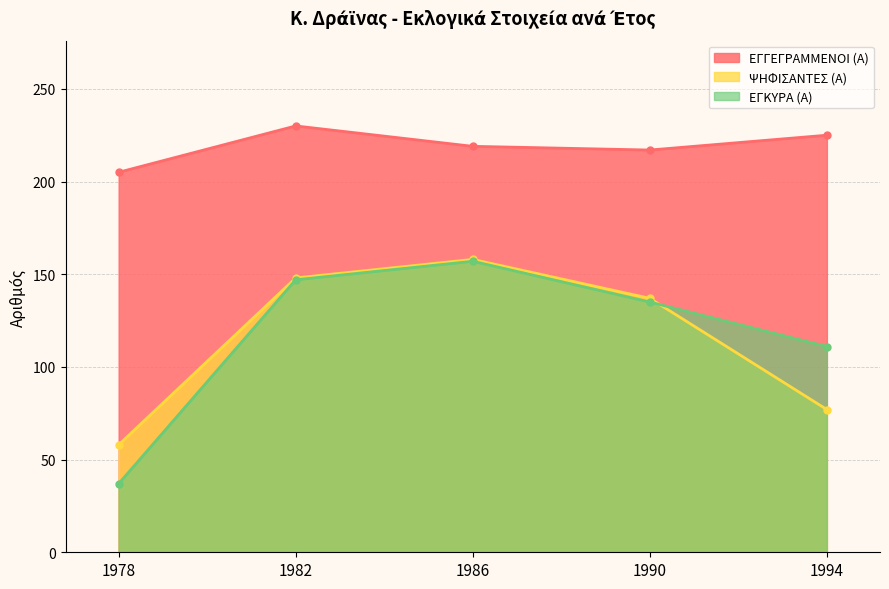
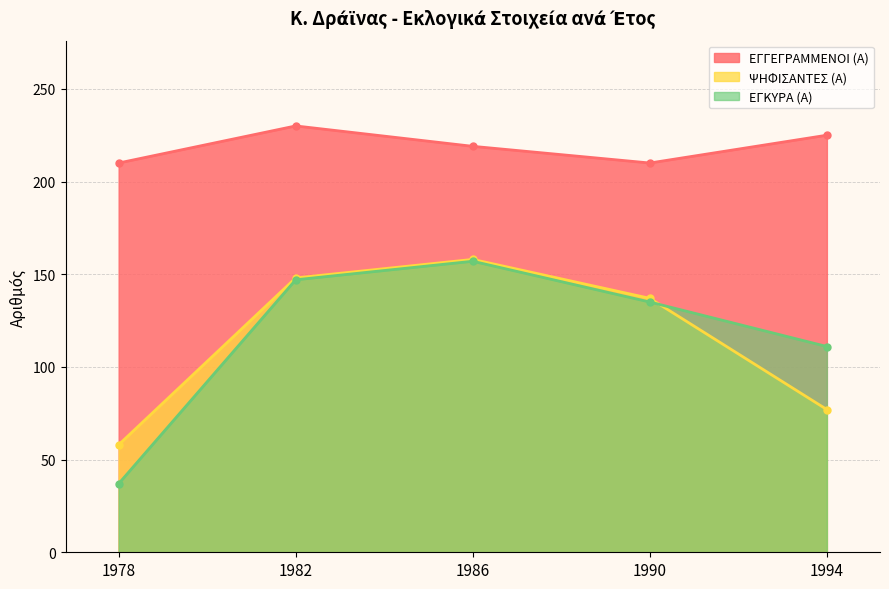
  {
    "ΕΓΓΕΓΡΑΜΜΕΝΟΙ (Α)": {
-     "1978": 205,
+     "1978": 210,
      "1982": 230,
      "1986": 219,
-     "1990": 217,
+     "1990": 210,
      "1994": 225
    },
    "ΨΗΦΙΣΑΝΤΕΣ (Α)": {
      "1978": 58,
      "1990": 137,
      "1994": 77
    },
    "ΕΓΚΥΡΑ (Α)": {
      "1978": 37,
      "1990": 135,
      "1994": 111
    }
  }
